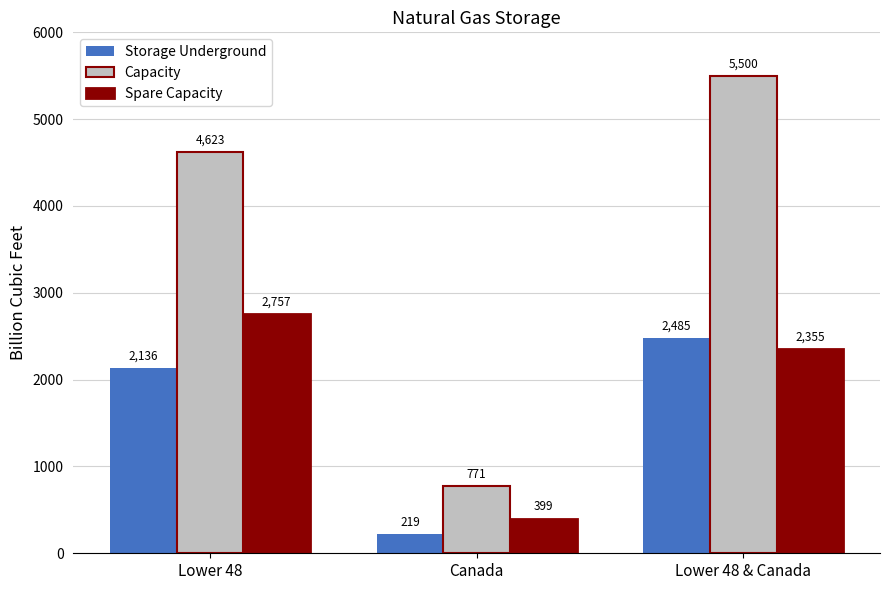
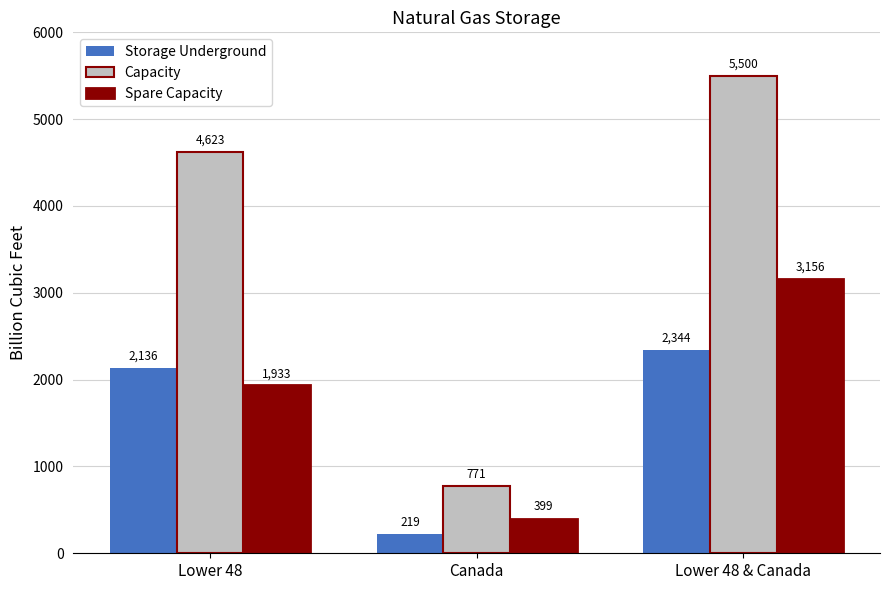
  {
    "Storage Underground": {
      "Lower 48": "2,136",
      "Canada": "219",
-     "Lower 48 & Canada": "2,485"
+     "Lower 48 & Canada": "2,344"
    },
    "Capacity": {
      "Lower 48": "4,623",
      "Canada": "771",
      "Lower 48 & Canada": "5,500"
    },
    "Spare Capacity": {
-     "Lower 48": "2,757",
+     "Lower 48": "1,933",
      "Canada": "399",
-     "Lower 48 & Canada": "2,355"
+     "Lower 48 & Canada": "3,156"
    }
  }
